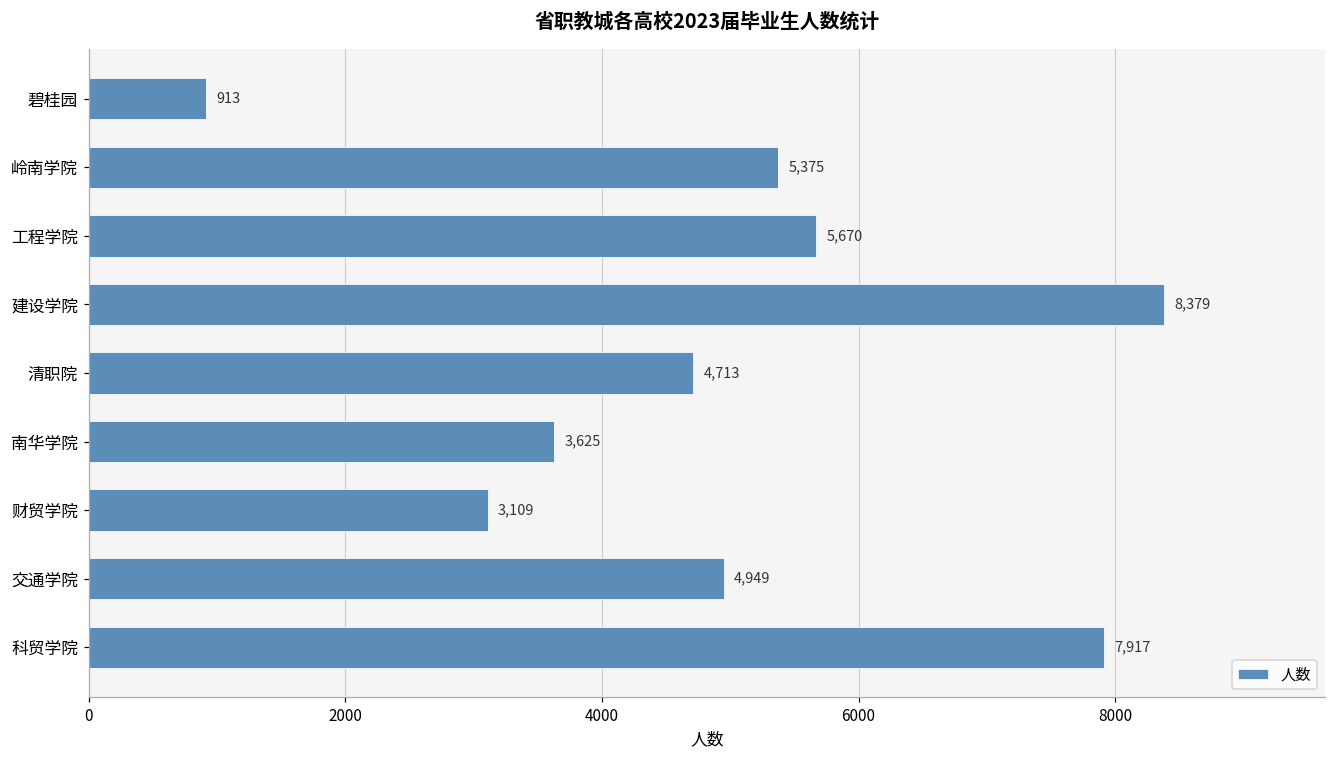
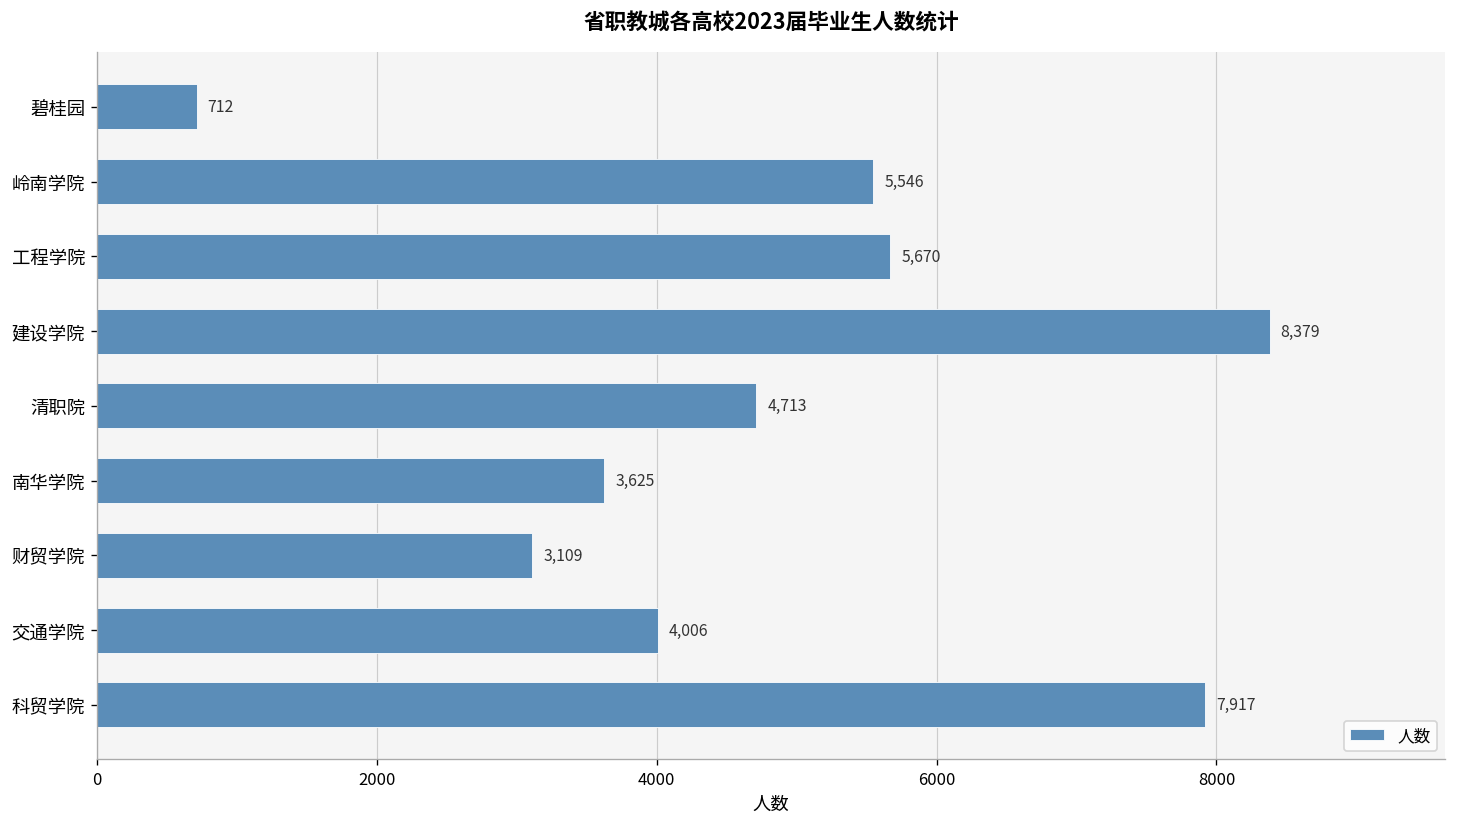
  {
-   "碧桂园": "913",
-   "岭南学院": "5,375",
+   "碧桂园": "712",
+   "岭南学院": "5,546",
    "工程学院": "5,670",
    "建设学院": "8,379",
    "清职院": "4,713",
    "南华学院": "3,625",
    "财贸学院": "3,109",
-   "交通学院": "4,949",
+   "交通学院": "4,006",
    "科贸学院": "7,917"
  }
